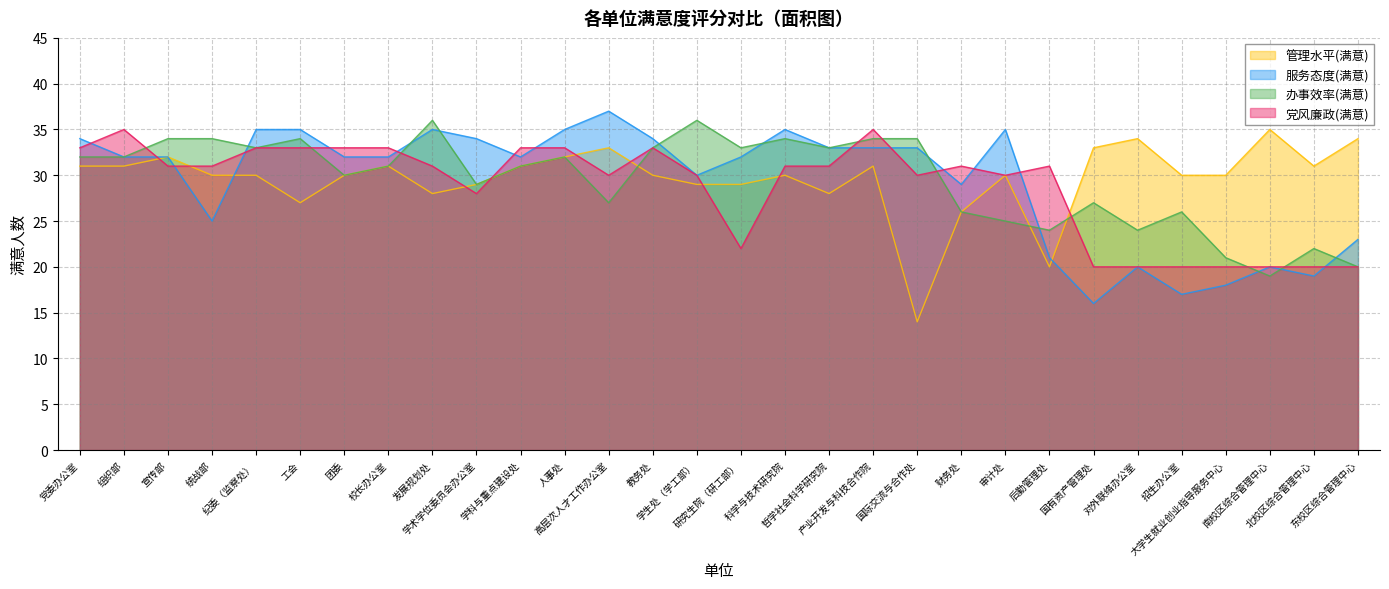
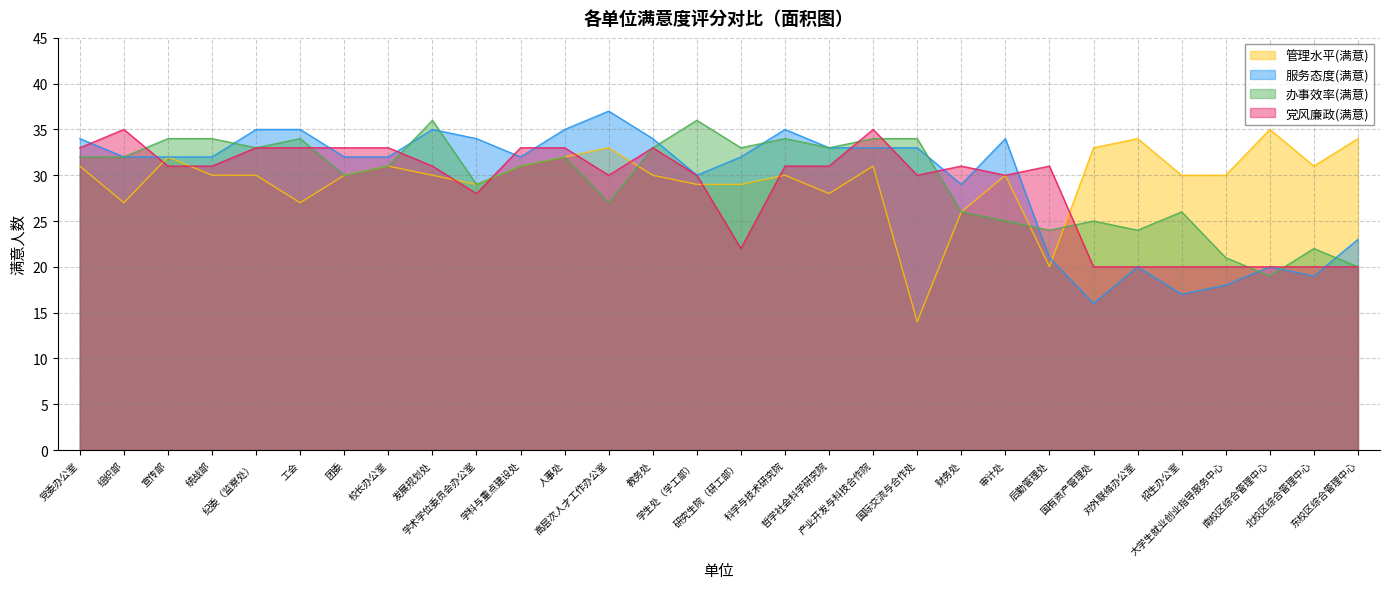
  {
    "管理水平(满意)": {
      "党委办公室": 31,
-     "组织部": 31,
+     "组织部": 27,
      "统战部": 30,
      "纪委（监察处）": 30,
      "工会": 27,
-     "发展规划处": 28,
+     "发展规划处": 30,
      "高层次人才工作办公室": 33,
      "教务处": 30,
      "学生处（学工部）": 29,
      "研究生院（研工部）": 29,
      "科学与技术研究院": 30,
      "哲学社会科学研究院": 28,
      "产业开发与科技合作院": 31,
      "国际交流与合作处": 14,
      "后勤管理处": 20,
      "国有资产管理处": 33,
      "对外联络办公室": 34,
      "招生办公室": 30,
      "大学生就业创业指导服务中心": 30,
      "南校区综合管理中心": 35,
      "北校区综合管理中心": 31,
      "东校区综合管理中心": 34
    },
    "服务态度(满意)": {
      "党委办公室": 34,
-     "统战部": 25,
+     "统战部": 32,
      "纪委（监察处）": 35,
      "工会": 35,
      "团委": 32,
      "校长办公室": 32,
      "发展规划处": 35,
      "学术学位委员会办公室": 34,
      "学科与重点建设处": 32,
      "人事处": 35,
      "高层次人才工作办公室": 37,
      "教务处": 34,
      "研究生院（研工部）": 32,
      "科学与技术研究院": 35,
      "产业开发与科技合作院": 33,
      "国际交流与合作处": 33,
      "财务处": 29,
-     "审计处": 35,
+     "审计处": 34,
      "后勤管理处": 21,
      "国有资产管理处": 16,
      "招生办公室": 17,
      "大学生就业创业指导服务中心": 18,
      "北校区综合管理中心": 19,
      "东校区综合管理中心": 23
    },
    "办事效率(满意)": {
      "党委办公室": 32,
      "宣传部": 34,
      "统战部": 34,
      "工会": 34,
      "发展规划处": 36,
      "高层次人才工作办公室": 27,
      "学生处（学工部）": 36,
      "研究生院（研工部）": 33,
      "科学与技术研究院": 34,
      "产业开发与科技合作院": 34,
      "国际交流与合作处": 34,
      "审计处": 25,
      "后勤管理处": 24,
-     "国有资产管理处": 27,
+     "国有资产管理处": 25,
      "对外联络办公室": 24,
      "招生办公室": 26,
      "大学生就业创业指导服务中心": 21,
      "南校区综合管理中心": 19,
      "北校区综合管理中心": 22
    },
    "党风廉政(满意)": {
      "党委办公室": 33,
      "组织部": 35,
      "宣传部": 31,
      "统战部": 31,
      "工会": 33,
      "团委": 33,
      "校长办公室": 33,
      "发展规划处": 31,
      "学术学位委员会办公室": 28,
      "学科与重点建设处": 33,
      "人事处": 33,
      "高层次人才工作办公室": 30,
      "研究生院（研工部）": 22,
      "科学与技术研究院": 31,
      "哲学社会科学研究院": 31,
      "产业开发与科技合作院": 35,
      "国际交流与合作处": 30,
      "财务处": 31,
      "后勤管理处": 31,
      "国有资产管理处": 20,
      "招生办公室": 20,
      "大学生就业创业指导服务中心": 20,
      "北校区综合管理中心": 20
    }
  }
